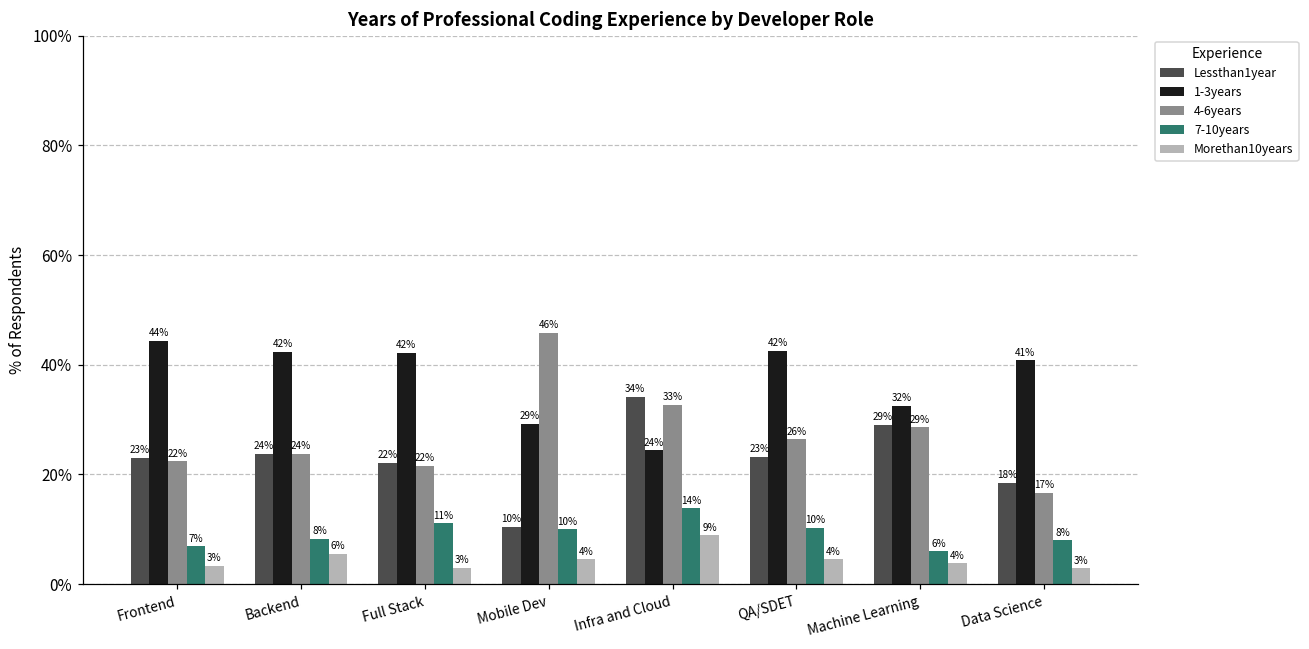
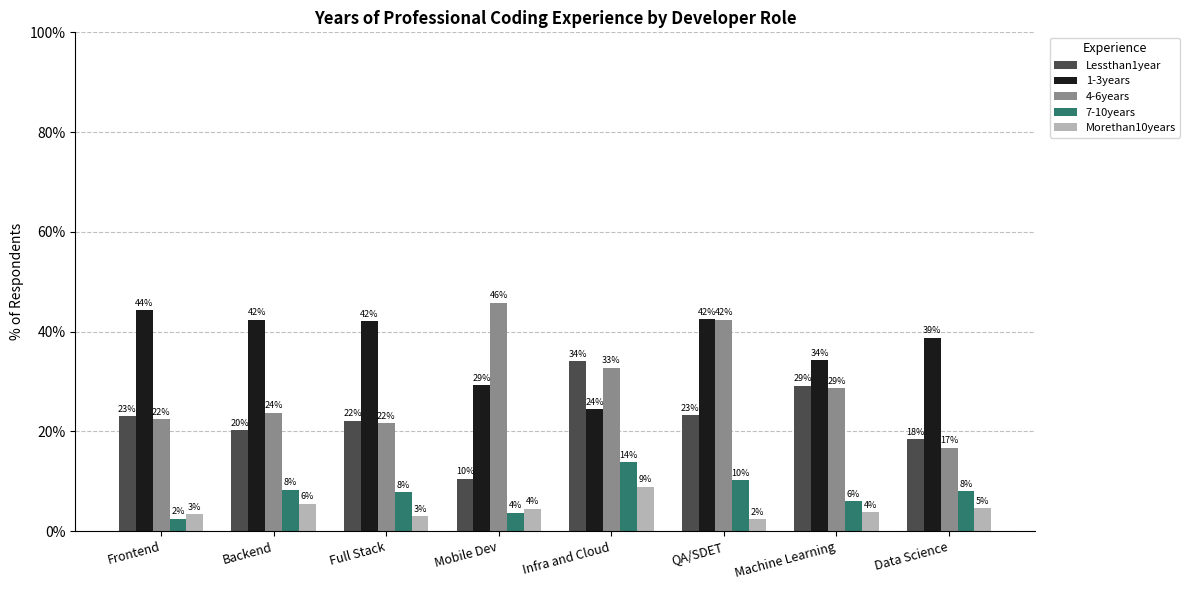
  {
    "Lessthan1year": {
      "Frontend": "23%",
-     "Backend": "24%",
+     "Backend": "20%",
      "Full Stack": "22%",
      "Mobile Dev": "10%",
      "Infra and Cloud": "34%",
      "QA/SDET": "23%",
      "Machine Learning": "29%",
      "Data Science": "18%"
    },
    "1-3years": {
      "Frontend": "44%",
      "Backend": "42%",
      "Full Stack": "42%",
      "Mobile Dev": "29%",
      "Infra and Cloud": "24%",
      "QA/SDET": "42%",
-     "Machine Learning": "32%",
-     "Data Science": "41%"
+     "Machine Learning": "34%",
+     "Data Science": "39%"
    },
    "4-6years": {
      "Frontend": "22%",
      "Backend": "24%",
      "Full Stack": "22%",
      "Mobile Dev": "46%",
      "Infra and Cloud": "33%",
-     "QA/SDET": "26%",
+     "QA/SDET": "42%",
      "Machine Learning": "29%",
      "Data Science": "17%"
    },
    "7-10years": {
-     "Frontend": "7%",
+     "Frontend": "2%",
      "Backend": "8%",
-     "Full Stack": "11%",
-     "Mobile Dev": "10%",
+     "Full Stack": "8%",
+     "Mobile Dev": "4%",
      "Infra and Cloud": "14%",
      "QA/SDET": "10%",
      "Machine Learning": "6%",
      "Data Science": "8%"
    },
    "Morethan10years": {
      "Frontend": "3%",
      "Backend": "6%",
      "Full Stack": "3%",
      "Mobile Dev": "4%",
      "Infra and Cloud": "9%",
-     "QA/SDET": "4%",
+     "QA/SDET": "2%",
      "Machine Learning": "4%",
-     "Data Science": "3%"
+     "Data Science": "5%"
    }
  }
